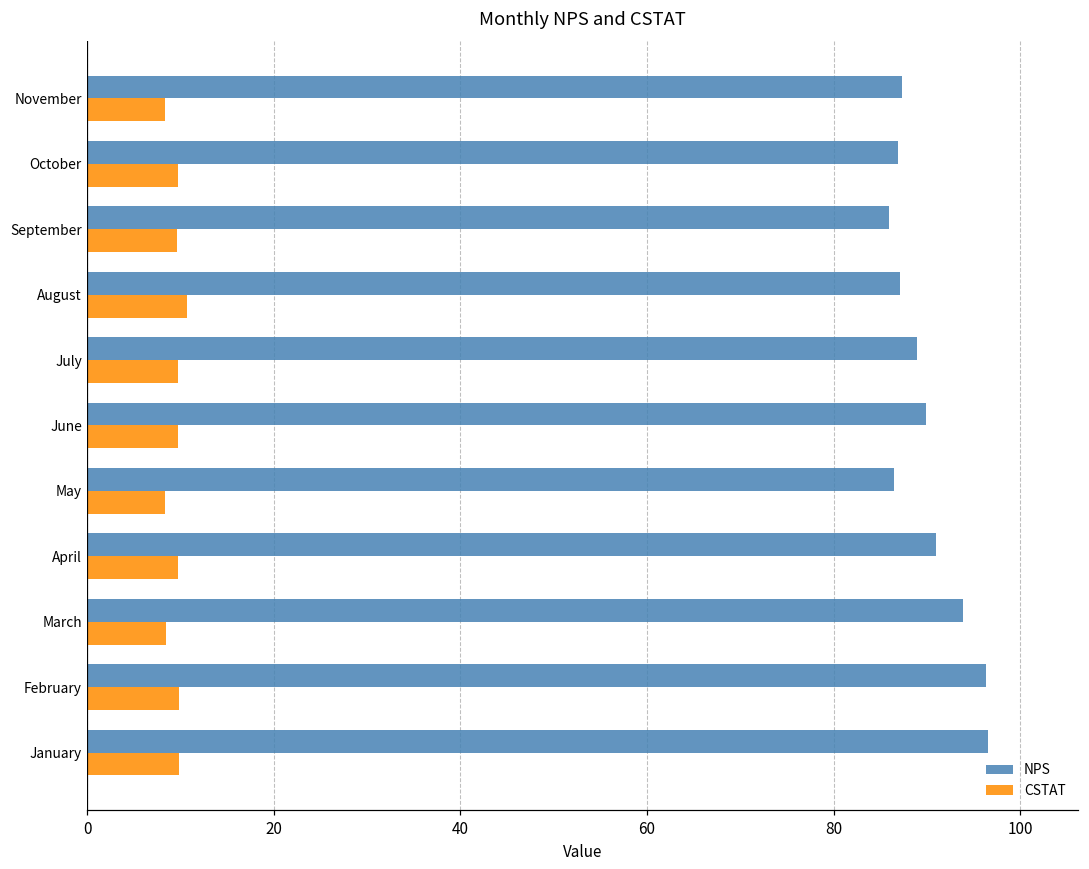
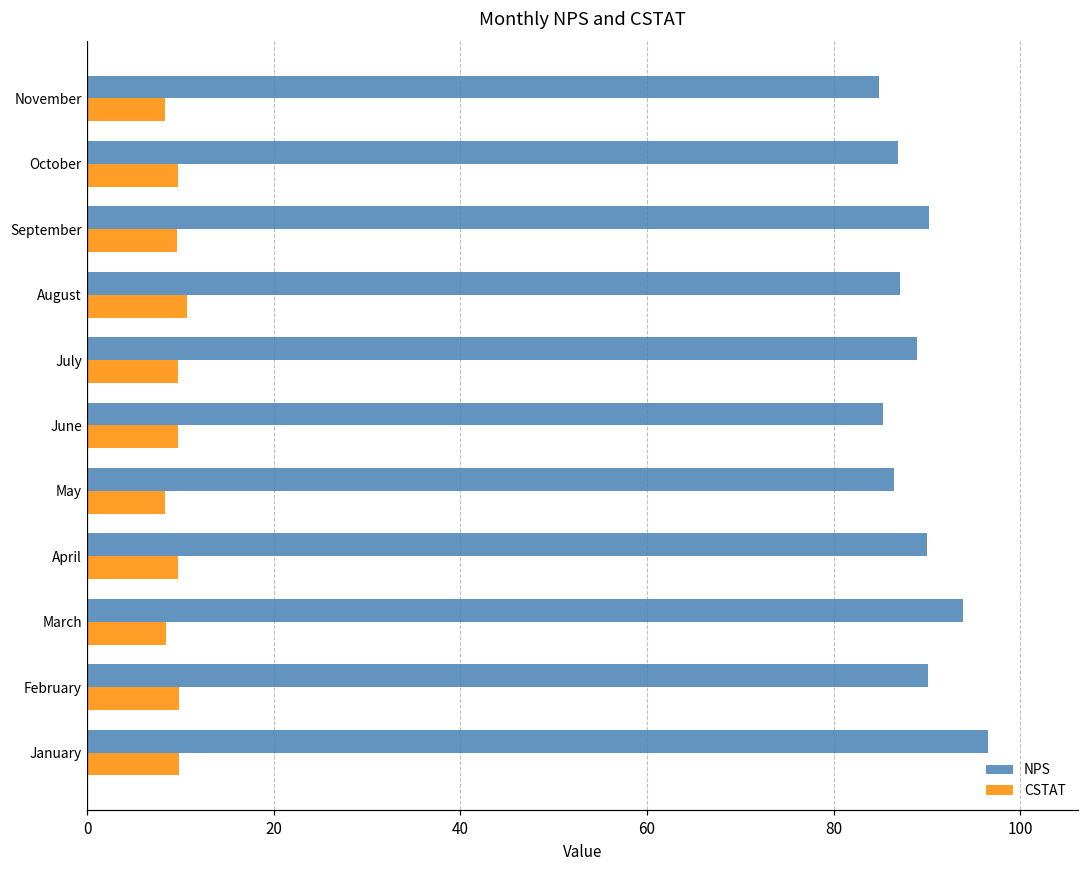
  {
    "NPS": {
-     "November": 87,
+     "November": 85,
      "October": 87,
-     "September": 86,
+     "September": 90,
      "August": 87,
      "July": 89,
-     "June": 90,
+     "June": 85,
      "May": 86,
-     "April": 91,
+     "April": 90,
      "March": 94,
-     "February": 96,
+     "February": 90,
      "January": 97
    },
    "CSTAT": {
      "November": 8,
      "October": 10,
      "September": 10,
      "August": 11,
      "July": 10,
      "June": 10,
      "May": 8,
      "April": 10,
      "March": 8,
      "February": 10,
      "January": 10
    }
  }
